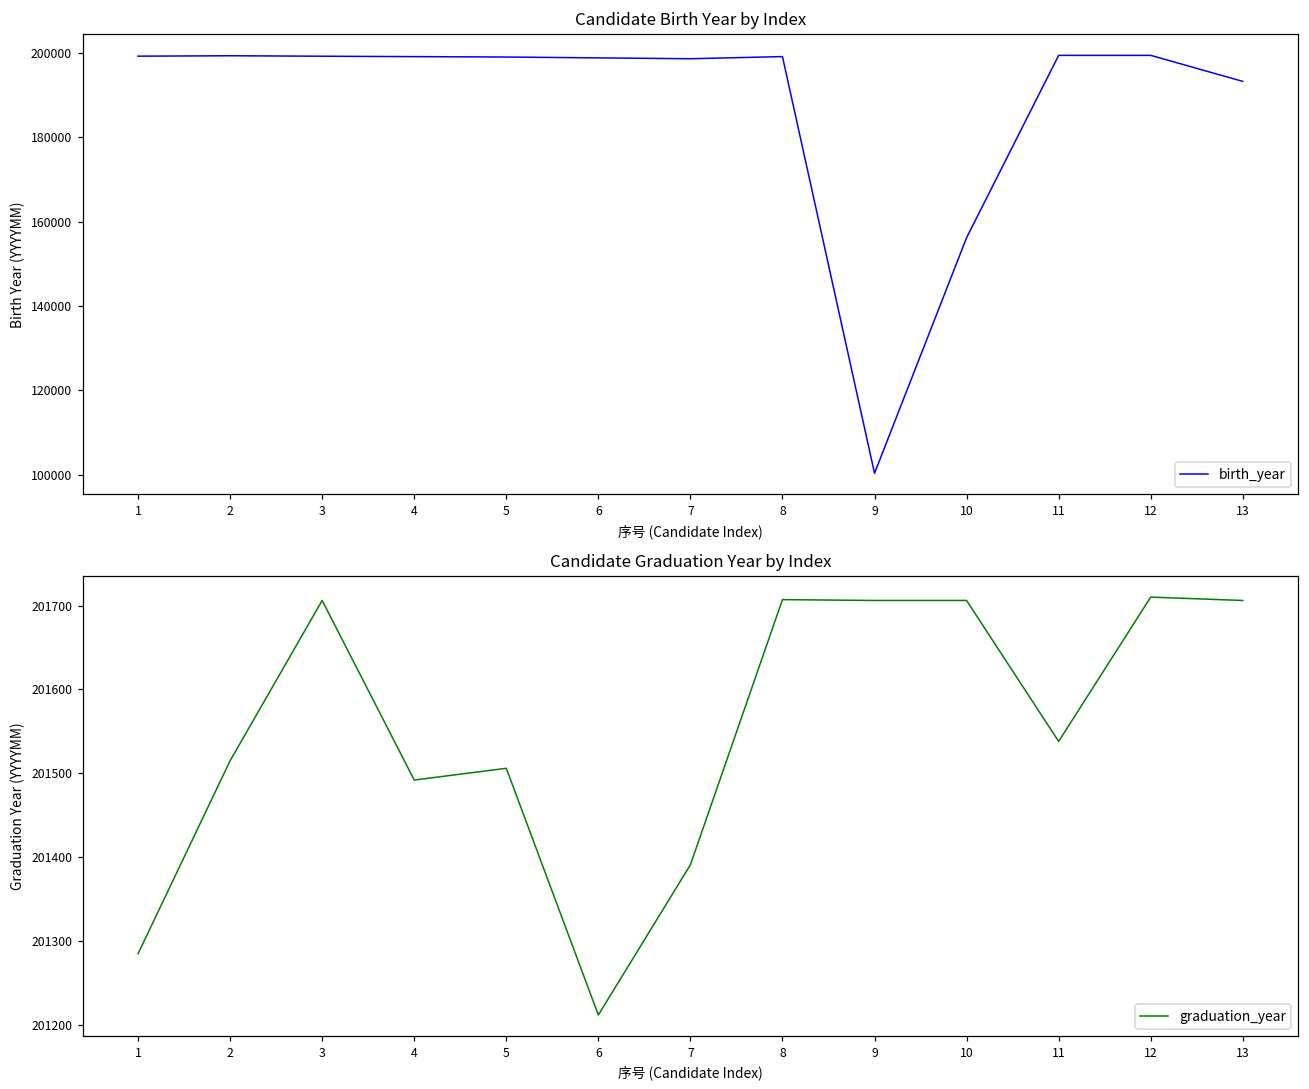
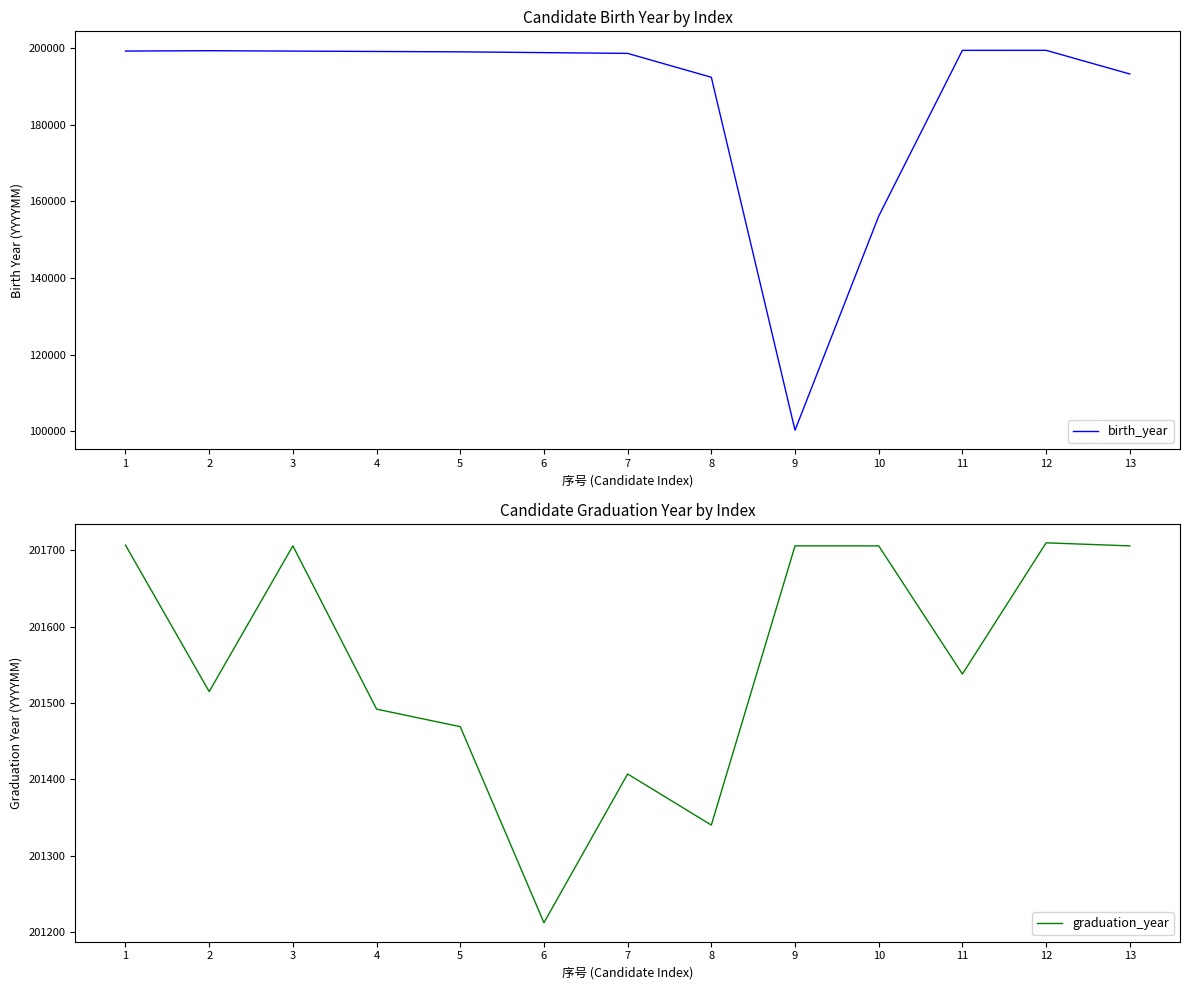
  {
    "Candidate Birth Year by Index": {
      "1": 199000,
      "2": 199000,
      "3": 199000,
      "4": 199000,
      "5": 199000,
      "6": 199000,
      "7": 199000,
-     "8": 199000,
+     "8": 192000,
      "9": 100000,
      "10": 156000,
      "11": 199000,
      "12": 199000,
      "13": 193000
    },
    "Candidate Graduation Year by Index": {
-     "1": 201290,
+     "1": 201710,
      "2": 201520,
      "3": 201710,
      "4": 201490,
-     "5": 201510,
+     "5": 201470,
      "6": 201210,
-     "7": 201390,
-     "8": 201710,
+     "7": 201410,
+     "8": 201340,
      "9": 201710,
      "10": 201710,
      "11": 201540,
      "12": 201710,
      "13": 201710
    }
  }
